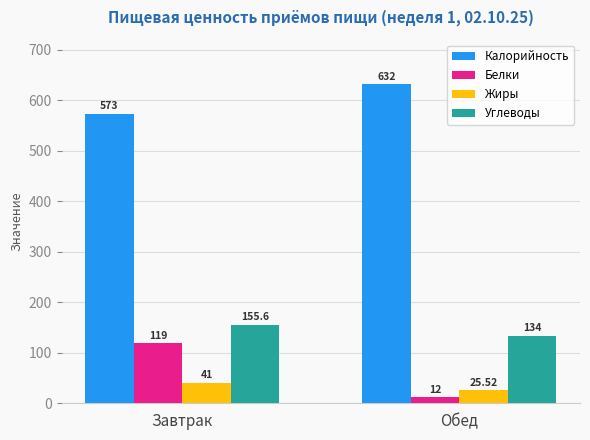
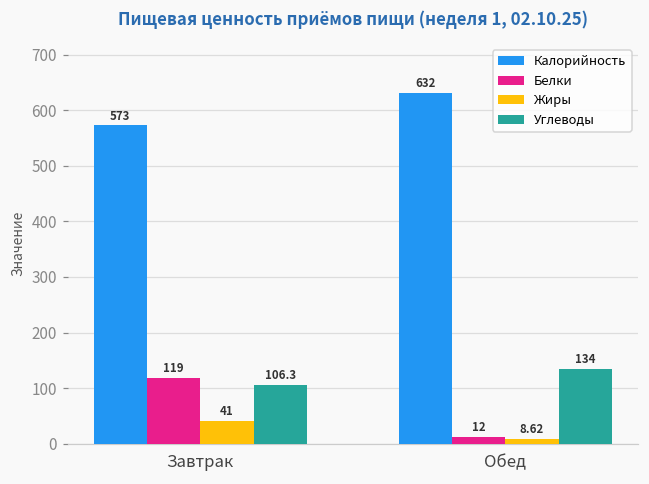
  {
    "Калорийность": {
      "Завтрак": 573,
      "Обед": 632
    },
    "Белки": {
      "Завтрак": 119,
      "Обед": 12
    },
    "Жиры": {
      "Завтрак": 41,
-     "Обед": 25.52
+     "Обед": 8.62
    },
    "Углеводы": {
-     "Завтрак": 155.6,
+     "Завтрак": 106.3,
      "Обед": 134
    }
  }
